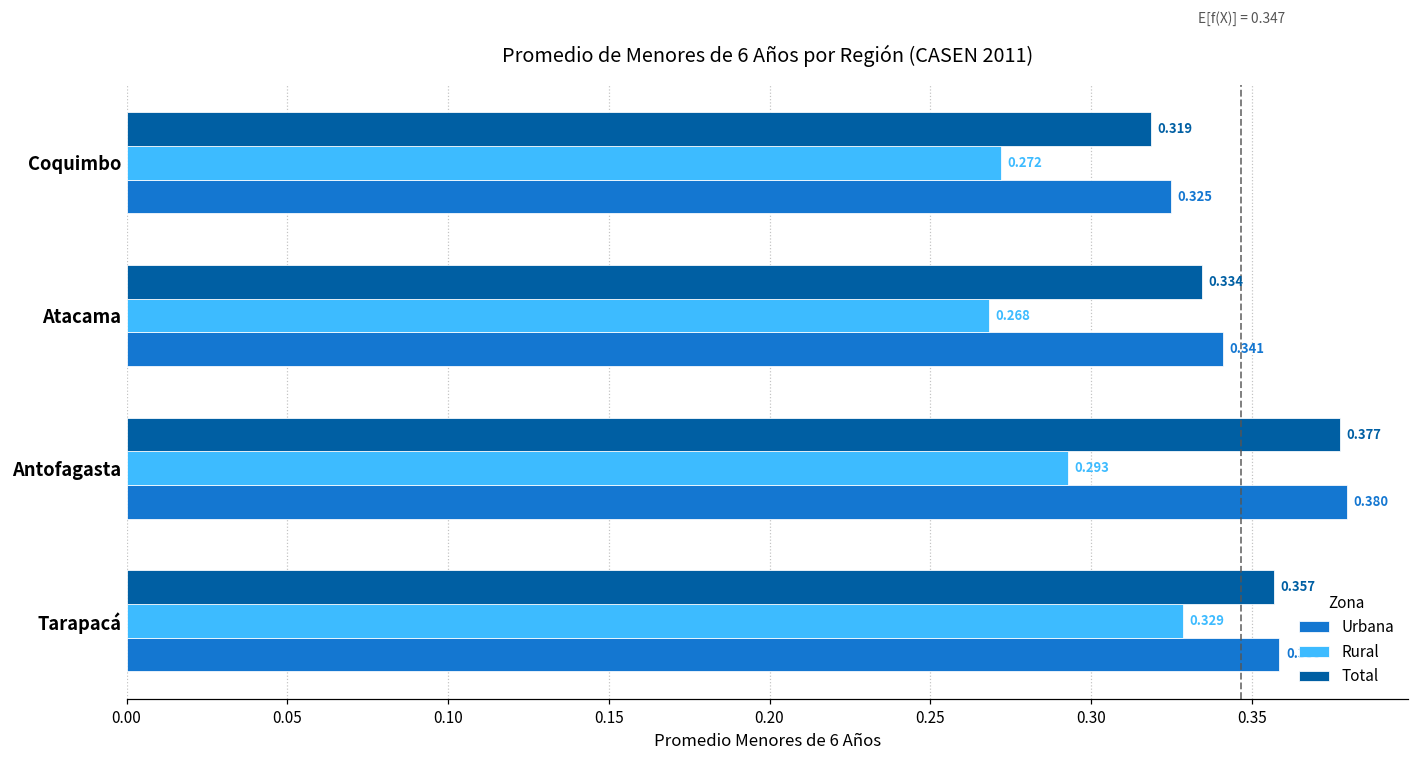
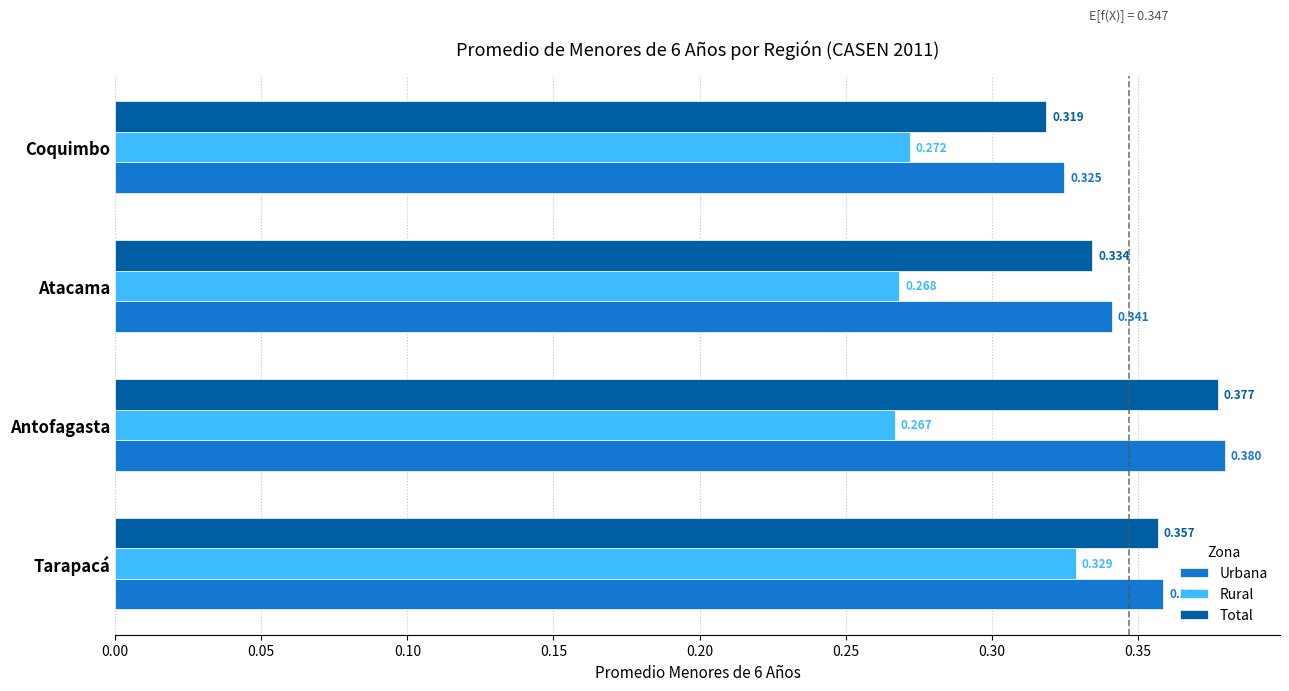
  {
    "Rural": {
      "Coquimbo": 0.272,
      "Atacama": 0.268,
-     "Antofagasta": 0.293,
+     "Antofagasta": 0.267,
      "Tarapacá": 0.329
    }
  }
